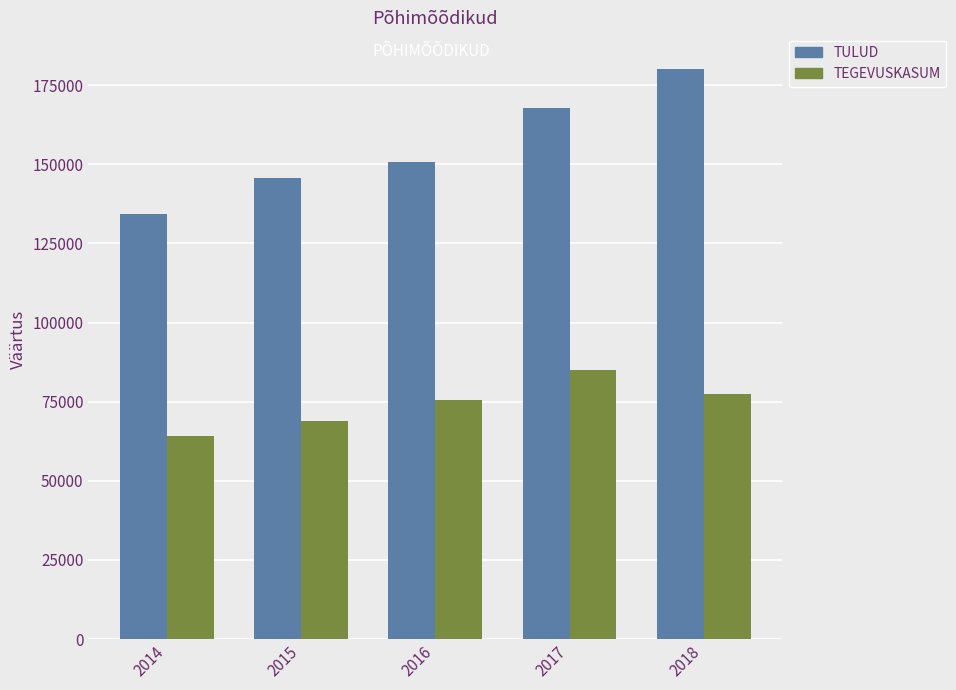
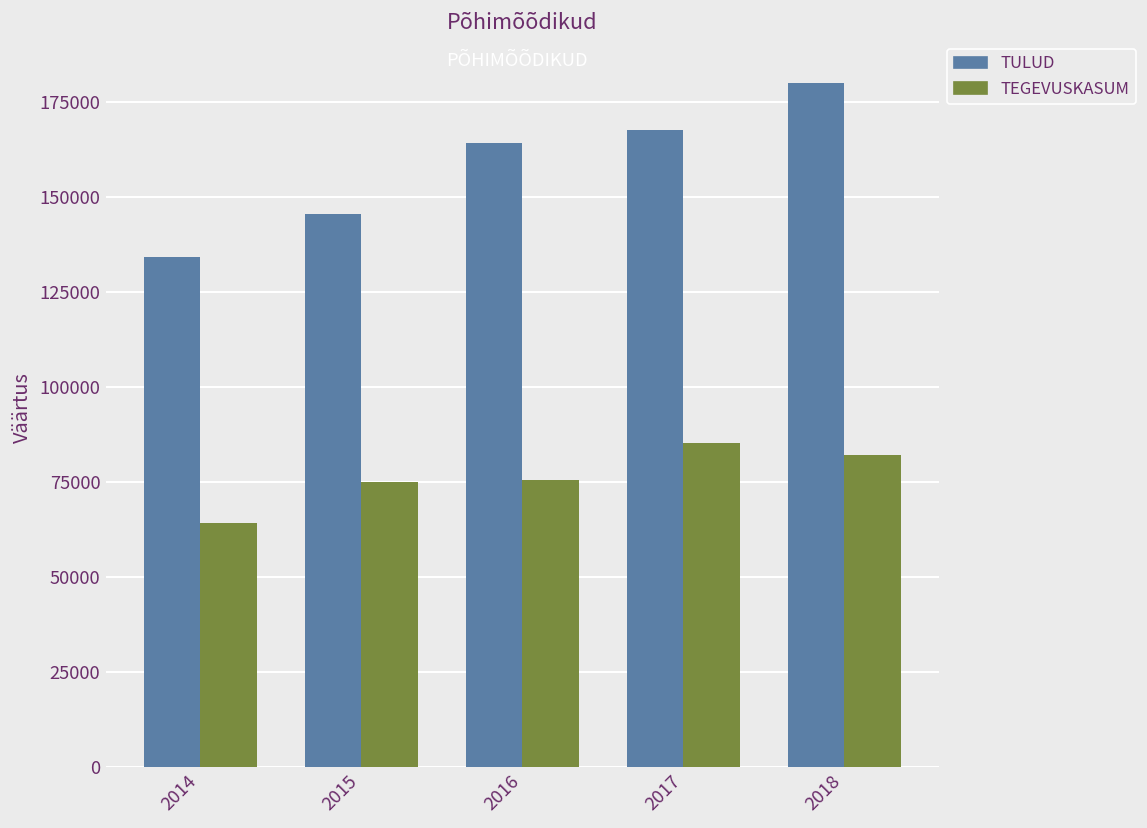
  {
    "TULUD": {
      "2014": 134000,
      "2015": 146000,
-     "2016": 151000,
+     "2016": 164000,
      "2017": 168000,
      "2018": 180000
    },
    "TEGEVUSKASUM": {
      "2014": 64000,
-     "2015": 69000,
+     "2015": 75000,
      "2016": 76000,
      "2017": 85000,
-     "2018": 77000
+     "2018": 82000
    }
  }
